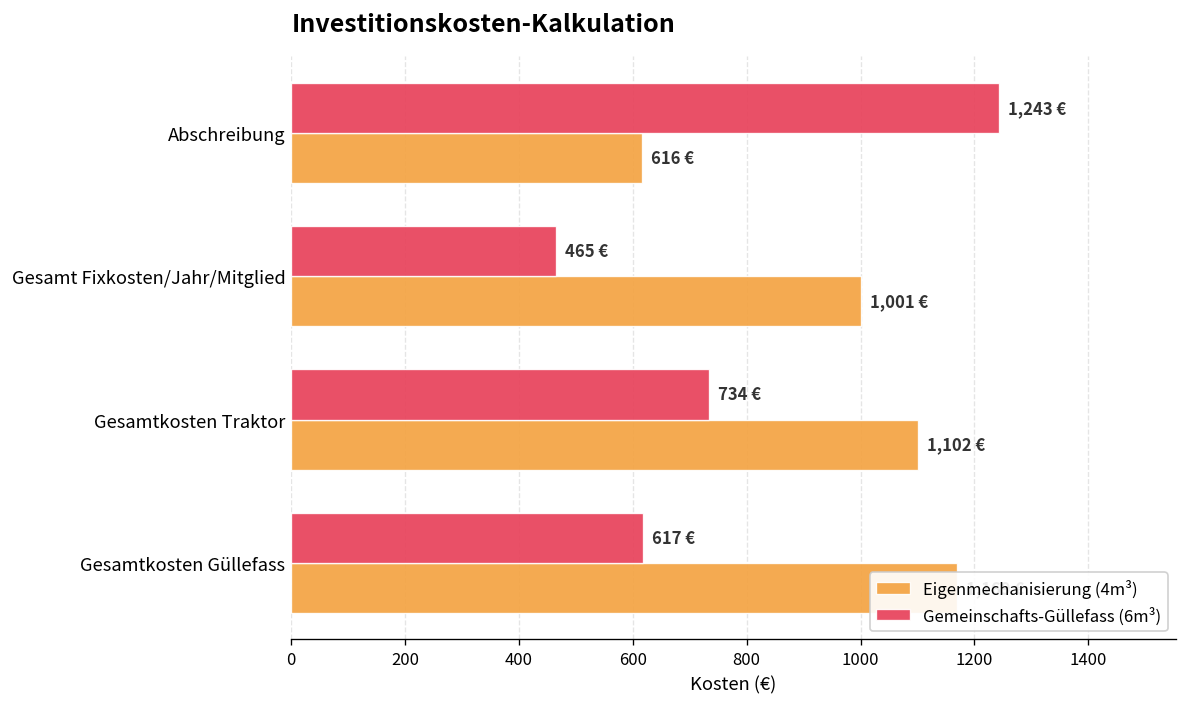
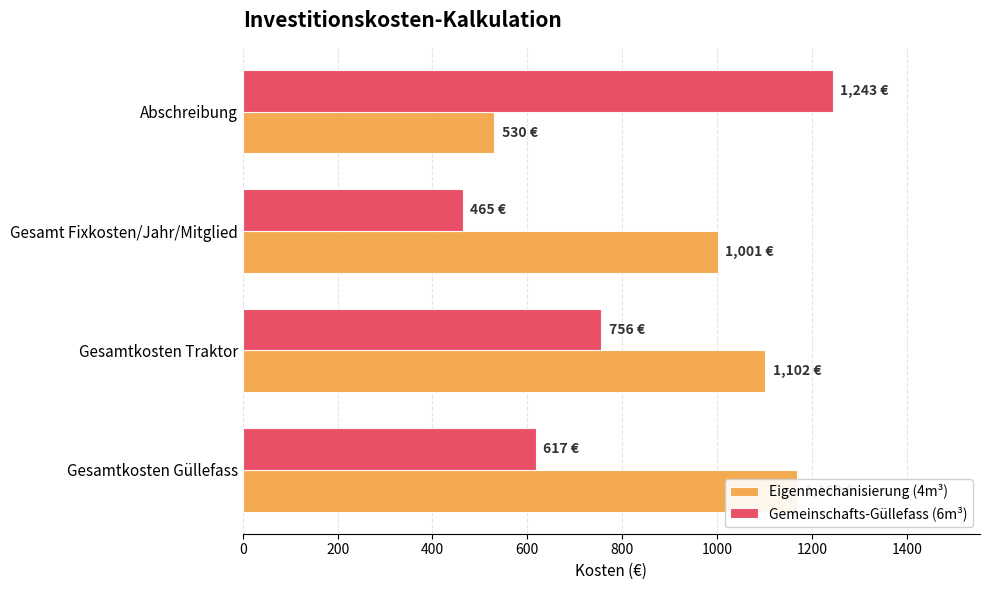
  {
    "Eigenmechanisierung (4m³)": {
-     "Abschreibung": "616",
+     "Abschreibung": "530",
      "Gesamt Fixkosten/Jahr/Mitglied": "1,001",
      "Gesamtkosten Traktor": "1,102"
    },
    "Gemeinschafts-Güllefass (6m³)": {
      "Abschreibung": "1,243",
      "Gesamt Fixkosten/Jahr/Mitglied": "465",
-     "Gesamtkosten Traktor": "734",
+     "Gesamtkosten Traktor": "756",
      "Gesamtkosten Güllefass": "617"
    }
  }
